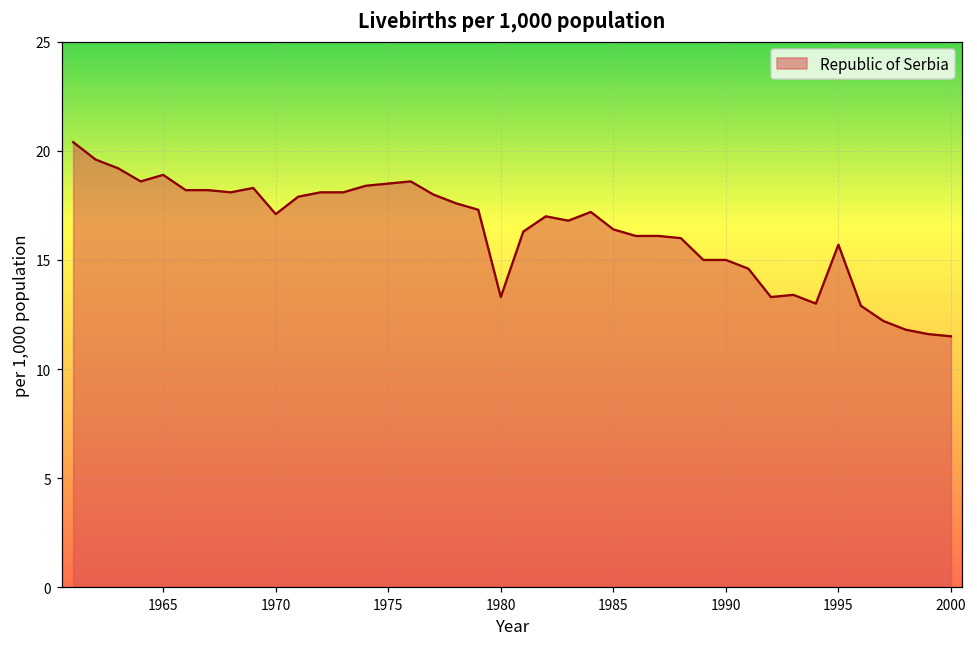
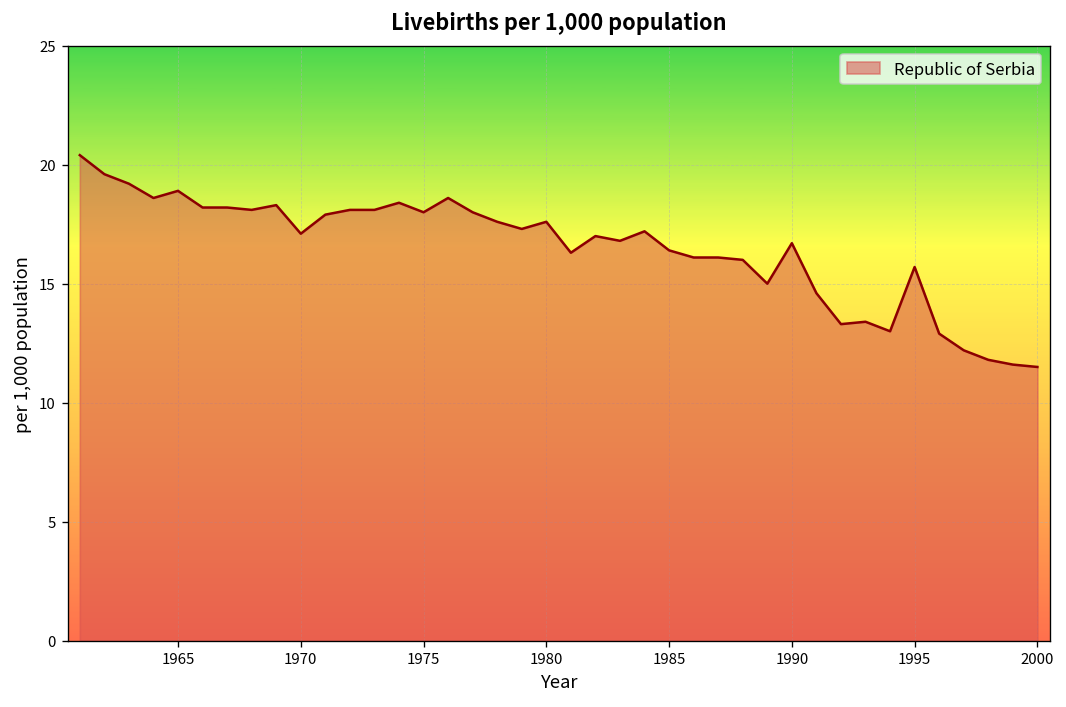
  {
    "1965": 18.9,
    "1970": 17.1,
-   "1975": 18.5,
-   "1980": 13.3,
+   "1975": 18.0,
+   "1980": 17.6,
    "1985": 16.4,
-   "1990": 15.0,
+   "1990": 16.7,
    "1995": 15.7,
    "2000": 11.5
  }
